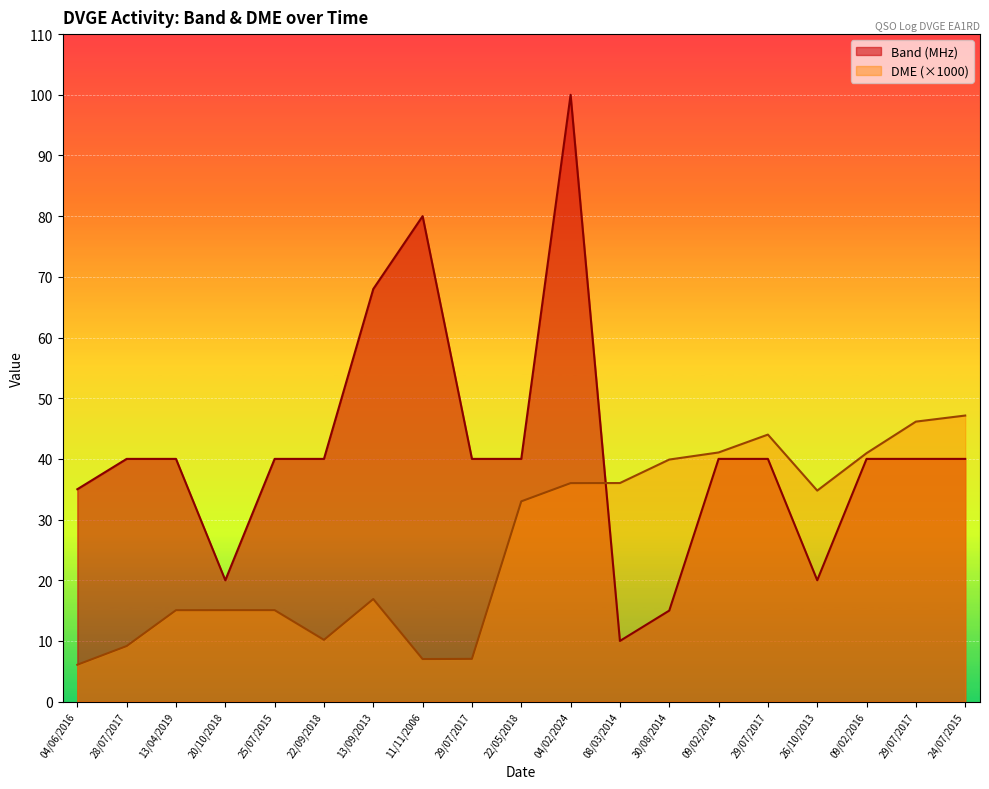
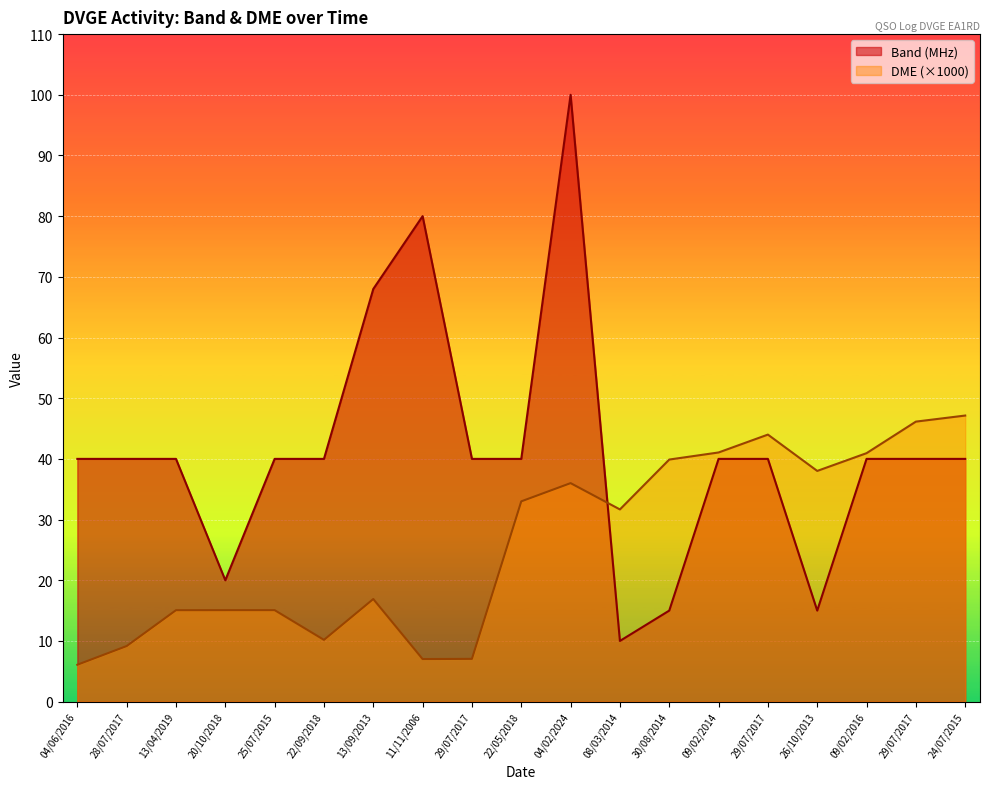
  {
    "Band (MHz)": {
-     "04/06/2016": 35,
+     "04/06/2016": 40,
      "28/07/2017": 40,
      "13/04/2019": 40,
      "20/10/2018": 20,
      "25/07/2015": 40,
      "22/09/2018": 40,
      "13/09/2013": 68,
      "11/11/2006": 80,
      "22/05/2018": 40,
      "04/02/2024": 100,
      "08/03/2014": 10,
      "30/08/2014": 15,
      "09/02/2014": 40,
-     "26/10/2013": 20,
+     "26/10/2013": 15,
      "09/02/2016": 40,
      "24/07/2015": 40
    },
    "DME (×1000)": {
      "04/06/2016": 6,
      "28/07/2017": 9,
      "13/04/2019": 15,
      "20/10/2018": 15,
      "25/07/2015": 15,
      "22/09/2018": 10,
      "13/09/2013": 17,
      "11/11/2006": 7,
      "22/05/2018": 33,
      "04/02/2024": 36,
-     "08/03/2014": 36,
+     "08/03/2014": 32,
      "30/08/2014": 40,
      "09/02/2014": 41,
-     "26/10/2013": 35,
+     "26/10/2013": 38,
      "09/02/2016": 41,
      "24/07/2015": 47
    }
  }
